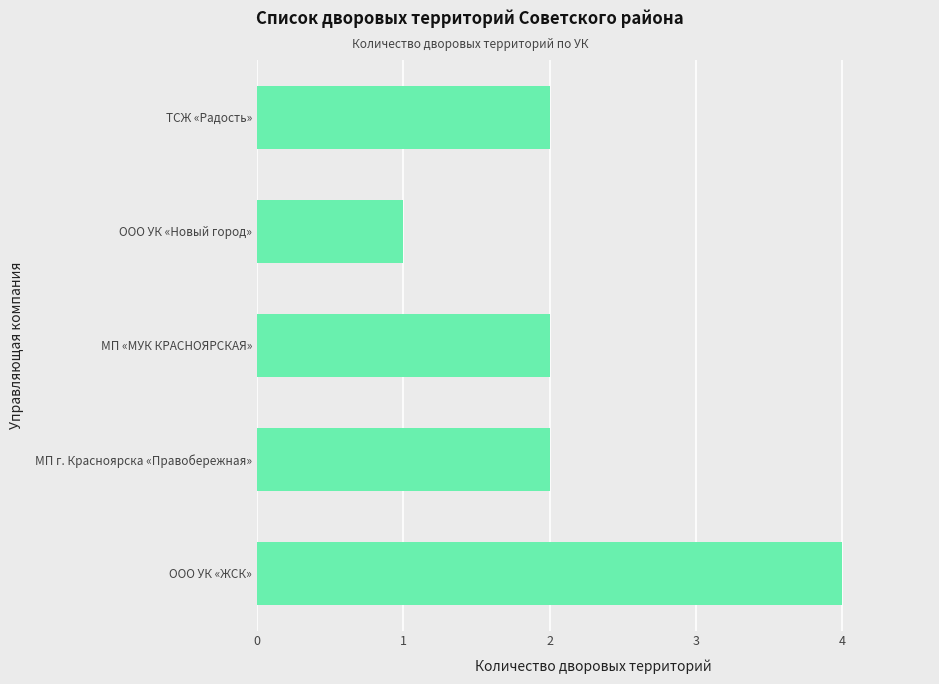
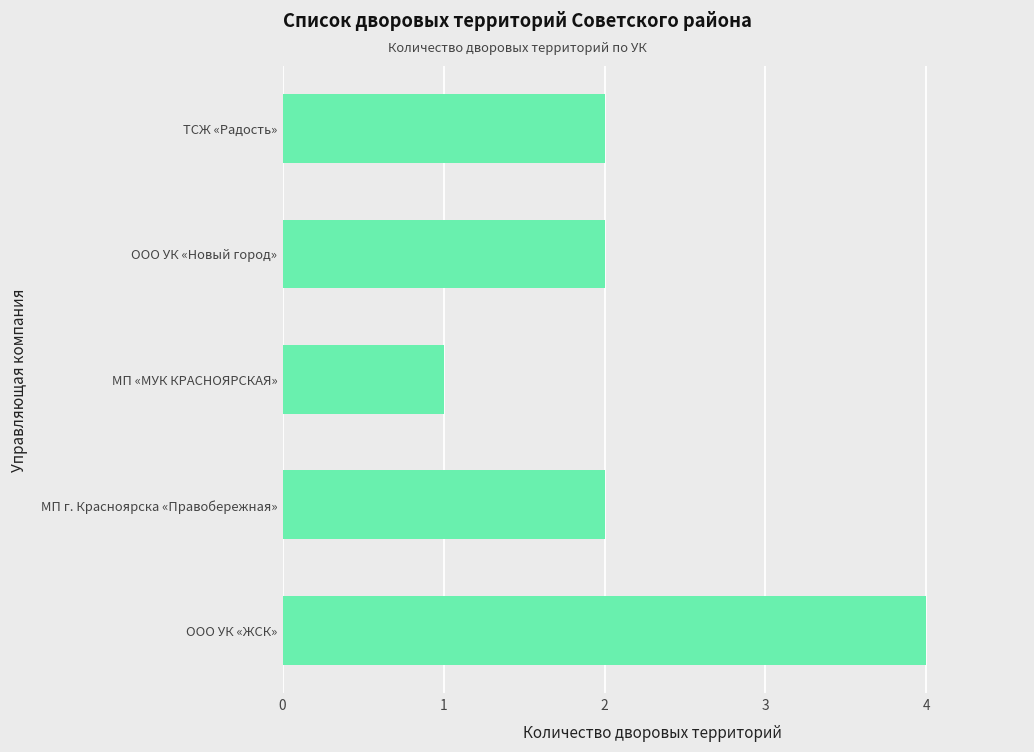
  {
    "ТСЖ «Радость»": 2,
-   "ООО УК «Новый город»": 1,
-   "МП «МУК КРАСНОЯРСКАЯ»": 2,
+   "ООО УК «Новый город»": 2,
+   "МП «МУК КРАСНОЯРСКАЯ»": 1,
    "МП г. Красноярска «Правобережная»": 2,
    "ООО УК «ЖСК»": 4
  }
